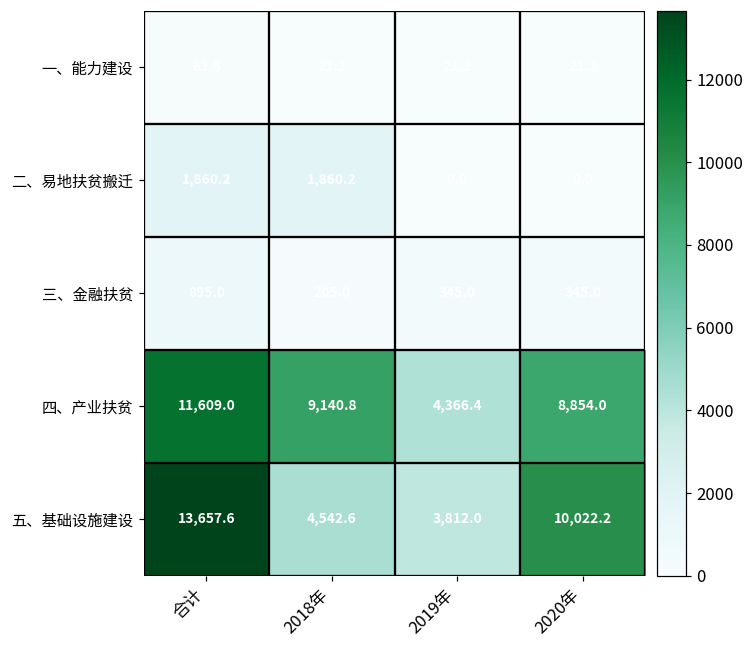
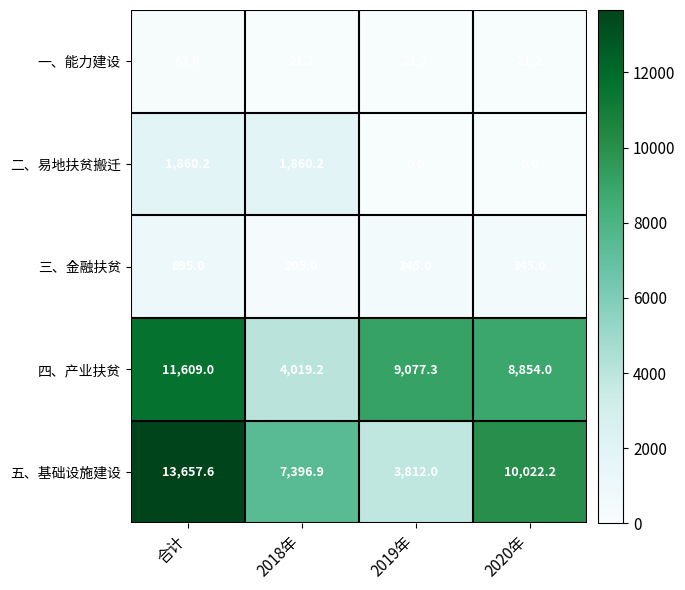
  {
    "四、产业扶贫": {
      "合计": "11,609.0",
-     "2018年": "9,140.8",
-     "2019年": "4,366.4",
+     "2018年": "4,019.2",
+     "2019年": "9,077.3",
      "2020年": "8,854.0"
    },
    "五、基础设施建设": {
      "合计": "13,657.6",
-     "2018年": "4,542.6",
+     "2018年": "7,396.9",
      "2019年": "3,812.0",
      "2020年": "10,022.2"
    }
  }
